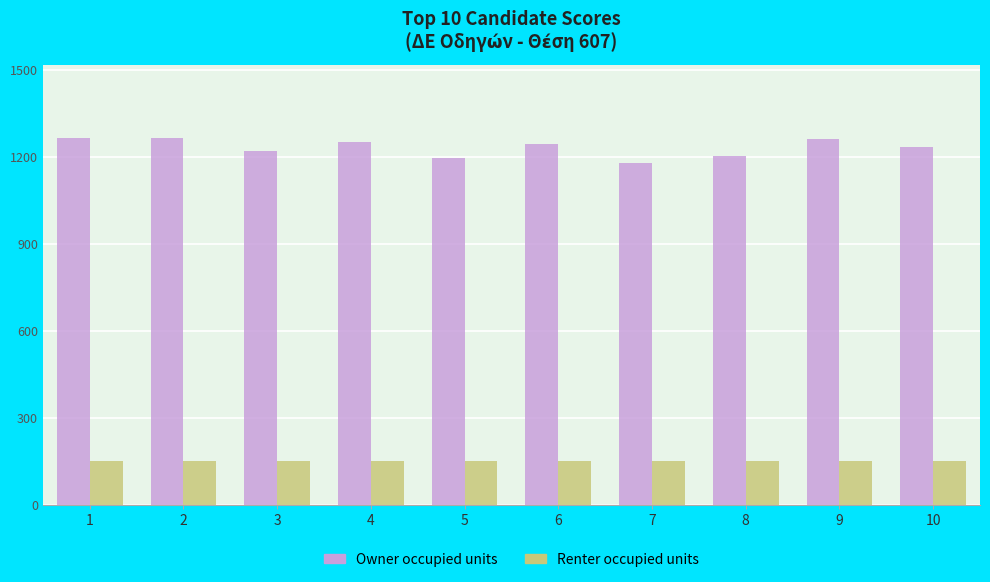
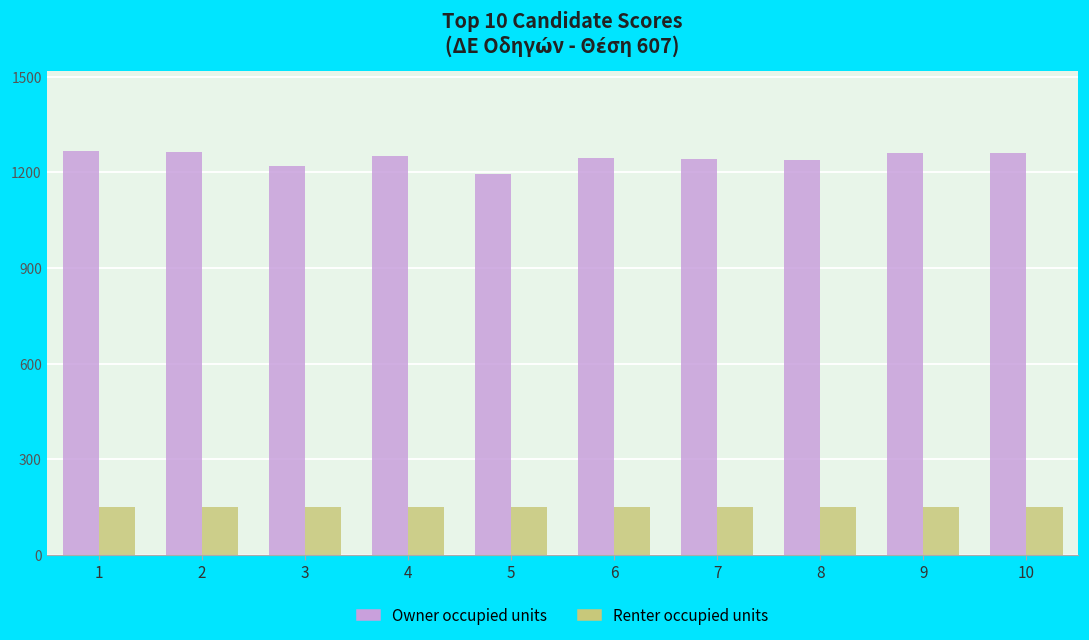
  {
    "Owner occupied units": {
      "1": 1270,
      "2": 1260,
      "3": 1220,
      "4": 1250,
      "5": 1200,
      "6": 1240,
-     "7": 1180,
-     "8": 1200,
+     "7": 1240,
+     "8": 1240,
      "9": 1260,
-     "10": 1230
+     "10": 1260
    },
    "Renter occupied units": {
      "1": 150,
      "2": 150,
      "3": 150,
      "4": 150,
      "5": 150,
      "6": 150,
      "7": 150,
      "8": 150,
      "9": 150,
      "10": 150
    }
  }
